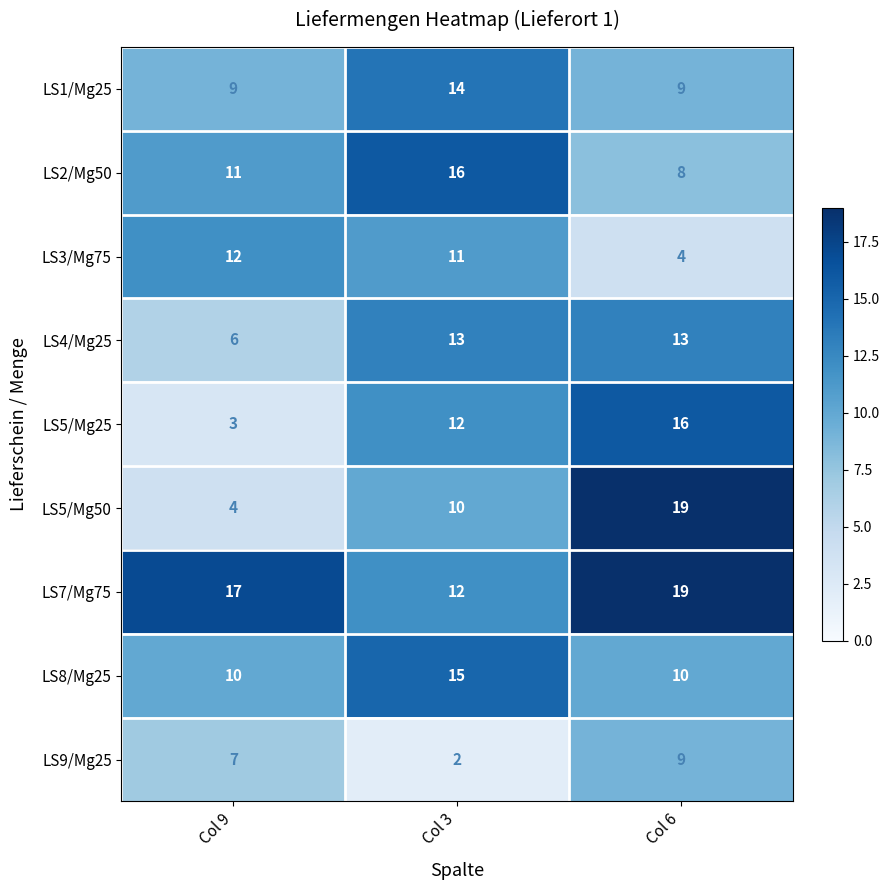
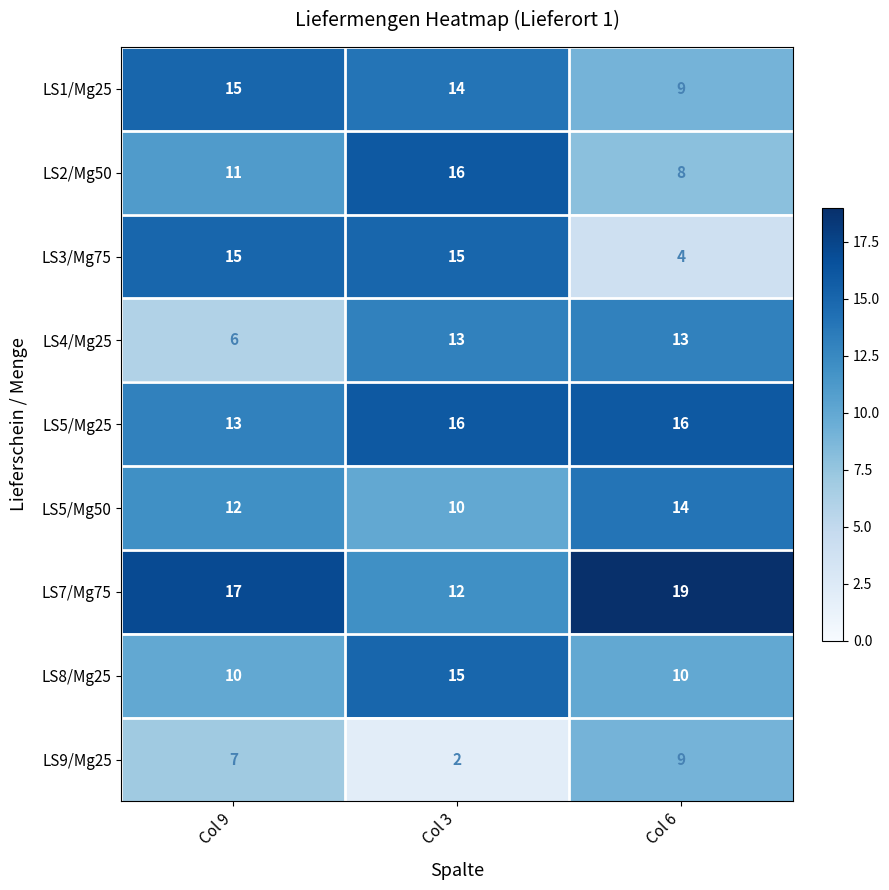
  {
    "LS1/Mg25": {
-     "Col 9": 9,
+     "Col 9": 15,
      "Col 3": 14,
      "Col 6": 9
    },
    "LS2/Mg50": {
      "Col 9": 11,
      "Col 3": 16,
      "Col 6": 8
    },
    "LS3/Mg75": {
-     "Col 9": 12,
-     "Col 3": 11,
+     "Col 9": 15,
+     "Col 3": 15,
      "Col 6": 4
    },
    "LS4/Mg25": {
      "Col 9": 6,
      "Col 3": 13,
      "Col 6": 13
    },
    "LS5/Mg25": {
-     "Col 9": 3,
-     "Col 3": 12,
+     "Col 9": 13,
+     "Col 3": 16,
      "Col 6": 16
    },
    "LS5/Mg50": {
-     "Col 9": 4,
+     "Col 9": 12,
      "Col 3": 10,
-     "Col 6": 19
+     "Col 6": 14
    },
    "LS7/Mg75": {
      "Col 9": 17,
      "Col 3": 12,
      "Col 6": 19
    },
    "LS8/Mg25": {
      "Col 9": 10,
      "Col 3": 15,
      "Col 6": 10
    },
    "LS9/Mg25": {
      "Col 9": 7,
      "Col 3": 2,
      "Col 6": 9
    }
  }
